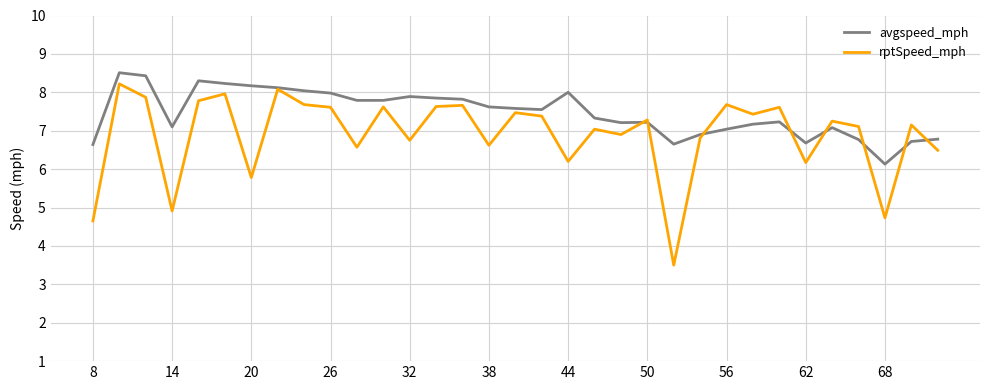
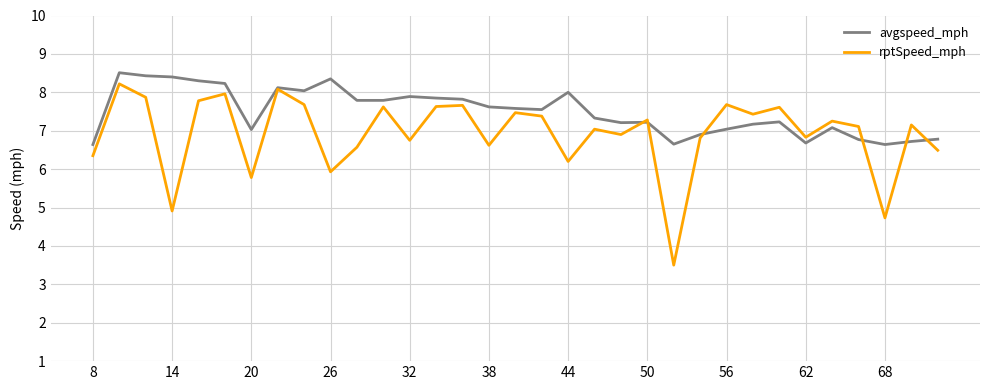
  {
    "avgspeed_mph": {
      "8": 6.6,
-     "14": 7.1,
-     "20": 8.2,
-     "26": 8.0,
+     "14": 8.4,
+     "20": 7.0,
+     "26": 8.4,
      "32": 7.9,
      "38": 7.6,
      "44": 8.0,
      "56": 7.0,
      "62": 6.7,
-     "68": 6.1
+     "68": 6.6
    },
    "rptSpeed_mph": {
-     "8": 4.7,
+     "8": 6.4,
      "14": 4.9,
      "20": 5.8,
-     "26": 7.6,
+     "26": 5.9,
      "32": 6.8,
      "38": 6.6,
      "44": 6.2,
      "56": 7.7,
-     "62": 6.2,
+     "62": 6.8,
      "68": 4.7
    }
  }
